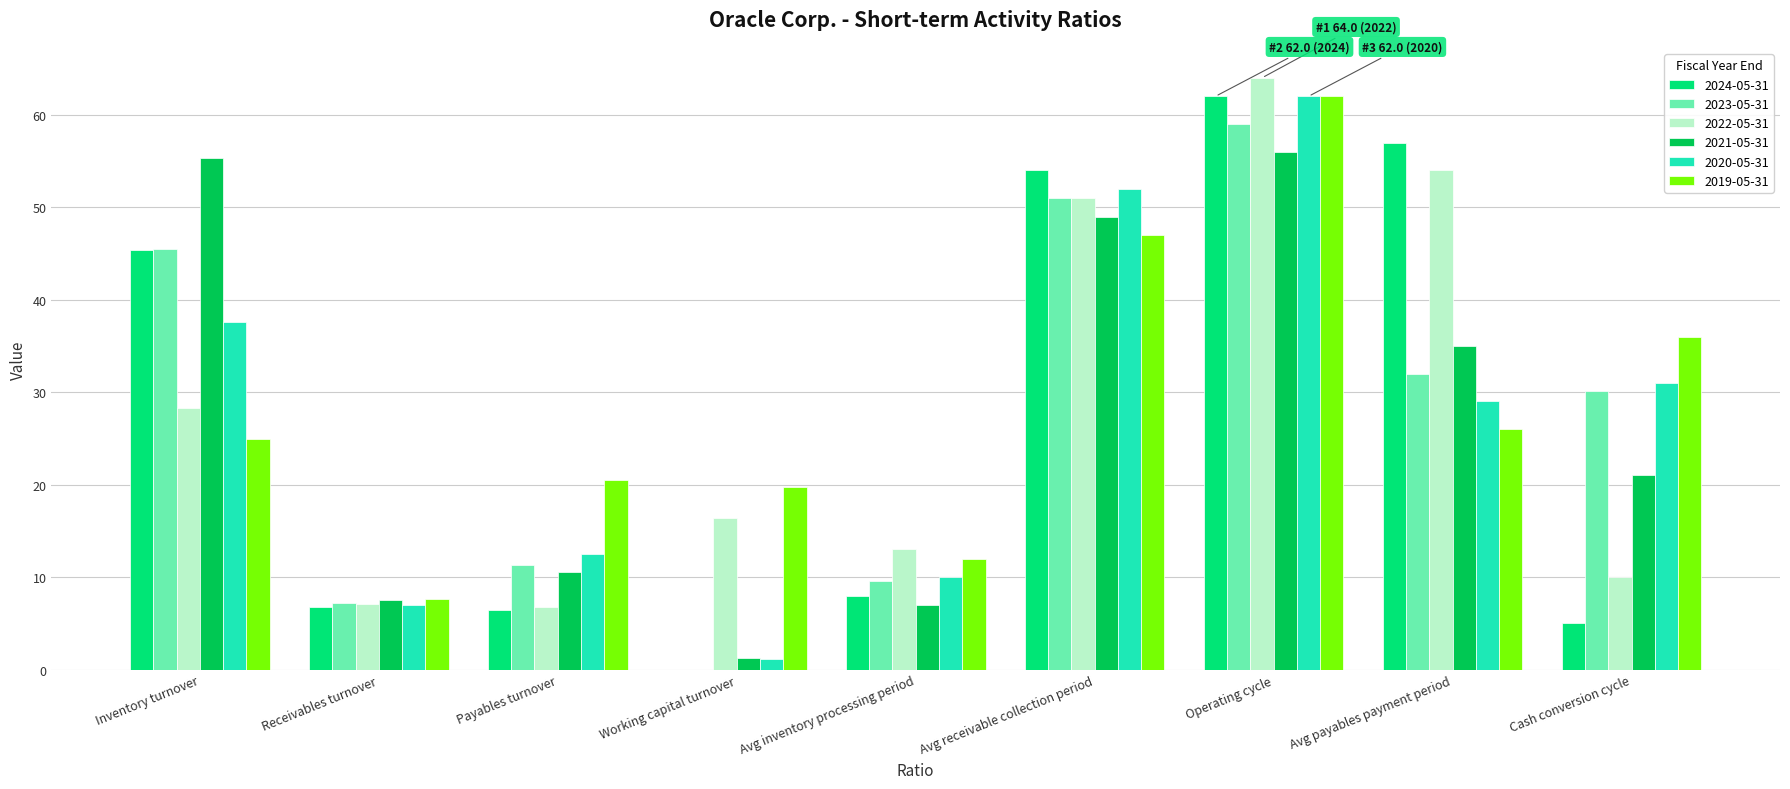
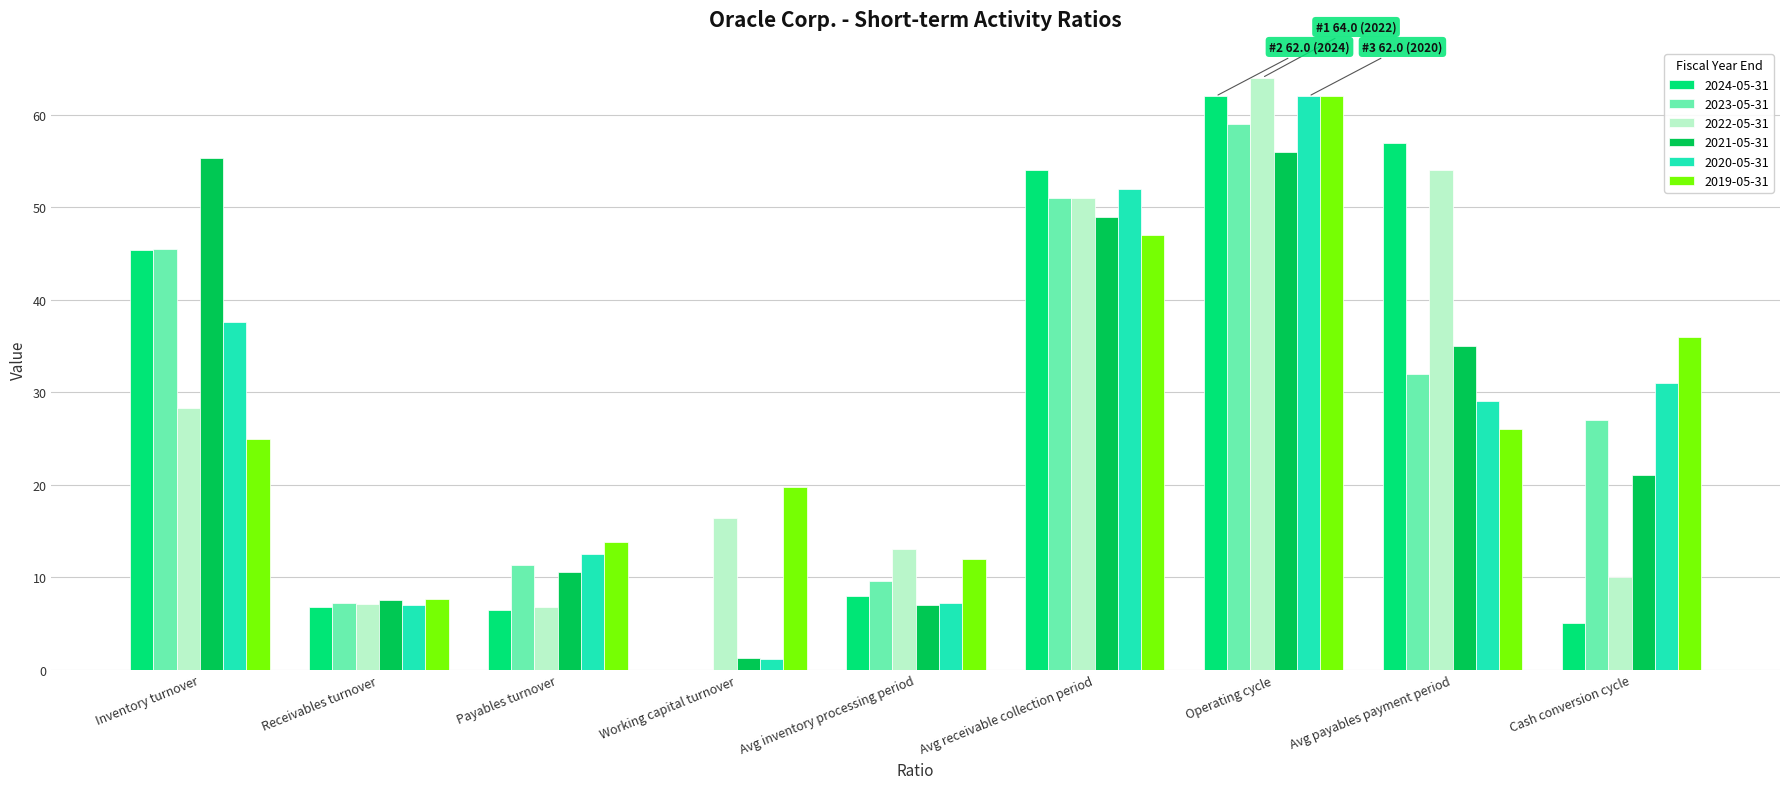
  {
    "2023-05-31": {
      "Inventory turnover": 46,
      "Receivables turnover": 7,
      "Payables turnover": 11,
      "Working capital turnover": 0,
      "Avg inventory processing period": 10,
      "Avg receivable collection period": 51,
      "Operating cycle": 59,
      "Avg payables payment period": 32,
-     "Cash conversion cycle": 30
+     "Cash conversion cycle": 27
    },
    "2022-05-31": {
      "Inventory turnover": 28,
      "Receivables turnover": 7,
      "Payables turnover": 7,
      "Working capital turnover": 16,
      "Avg inventory processing period": 13,
      "Avg receivable collection period": 51,
      "Avg payables payment period": 54,
      "Cash conversion cycle": 10
    },
    "2020-05-31": {
      "Inventory turnover": 38,
      "Receivables turnover": 7,
      "Payables turnover": 12,
      "Working capital turnover": 1,
-     "Avg inventory processing period": 10,
+     "Avg inventory processing period": 7,
      "Avg receivable collection period": 52,
      "Avg payables payment period": 29,
      "Cash conversion cycle": 31
    },
    "2019-05-31": {
      "Inventory turnover": 25,
      "Receivables turnover": 8,
-     "Payables turnover": 20,
+     "Payables turnover": 14,
      "Working capital turnover": 20,
      "Avg inventory processing period": 12,
      "Avg receivable collection period": 47,
      "Avg payables payment period": 26,
      "Cash conversion cycle": 36
    }
  }
